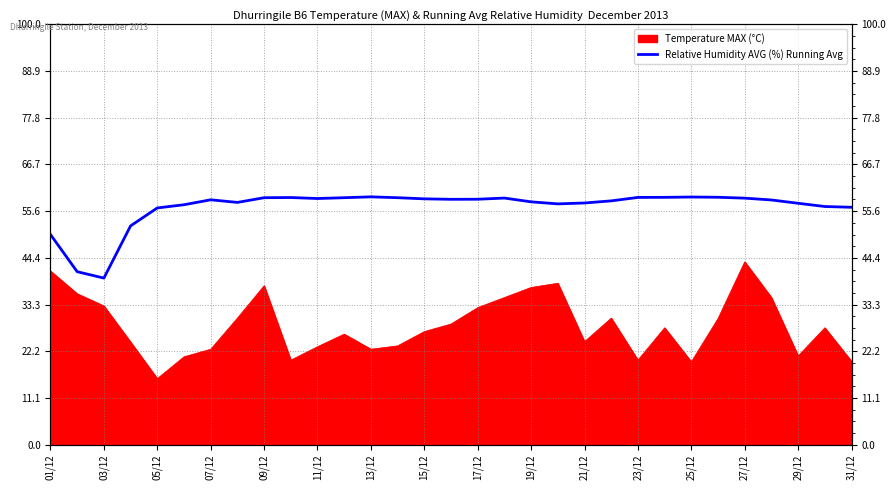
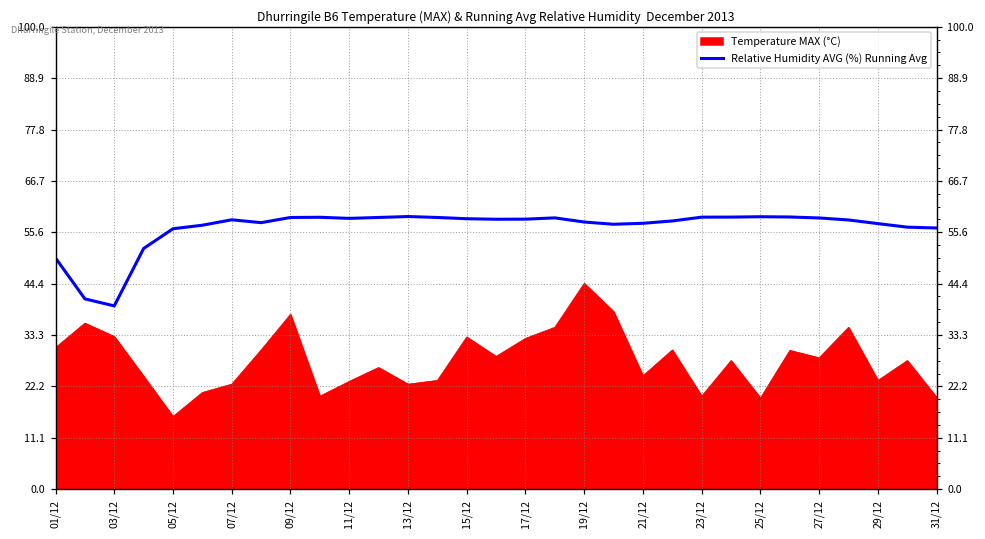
  {
    "Temperature MAX (°C)": {
-     "01/12": 41,
+     "01/12": 31,
      "03/12": 33,
      "05/12": 16,
      "07/12": 23,
      "09/12": 38,
      "11/12": 23,
      "13/12": 23,
-     "15/12": 27,
+     "15/12": 33,
      "17/12": 33,
-     "19/12": 37,
+     "19/12": 45,
      "21/12": 25,
      "23/12": 20,
      "25/12": 20,
-     "27/12": 44,
-     "29/12": 21,
+     "27/12": 28,
+     "29/12": 24,
      "31/12": 20
    },
    "Relative Humidity AVG (%) Running Avg": {
      "01/12": 50,
      "03/12": 40,
      "05/12": 56,
      "07/12": 58,
      "09/12": 59,
      "11/12": 59,
      "13/12": 59,
      "15/12": 58,
      "17/12": 58,
      "19/12": 58,
      "21/12": 58,
      "23/12": 59,
      "25/12": 59,
      "27/12": 59,
      "29/12": 57,
      "31/12": 56
    }
  }
